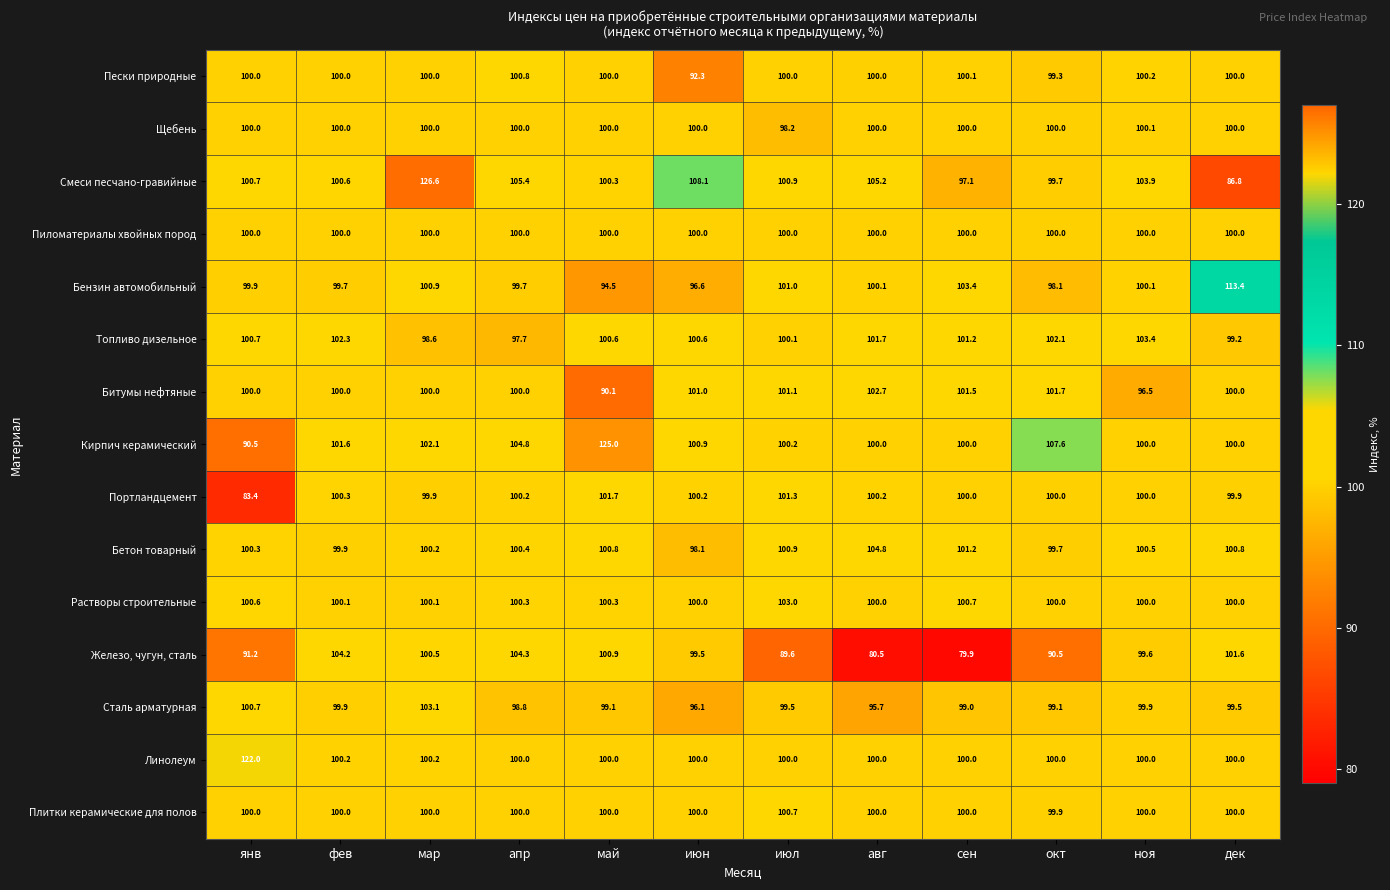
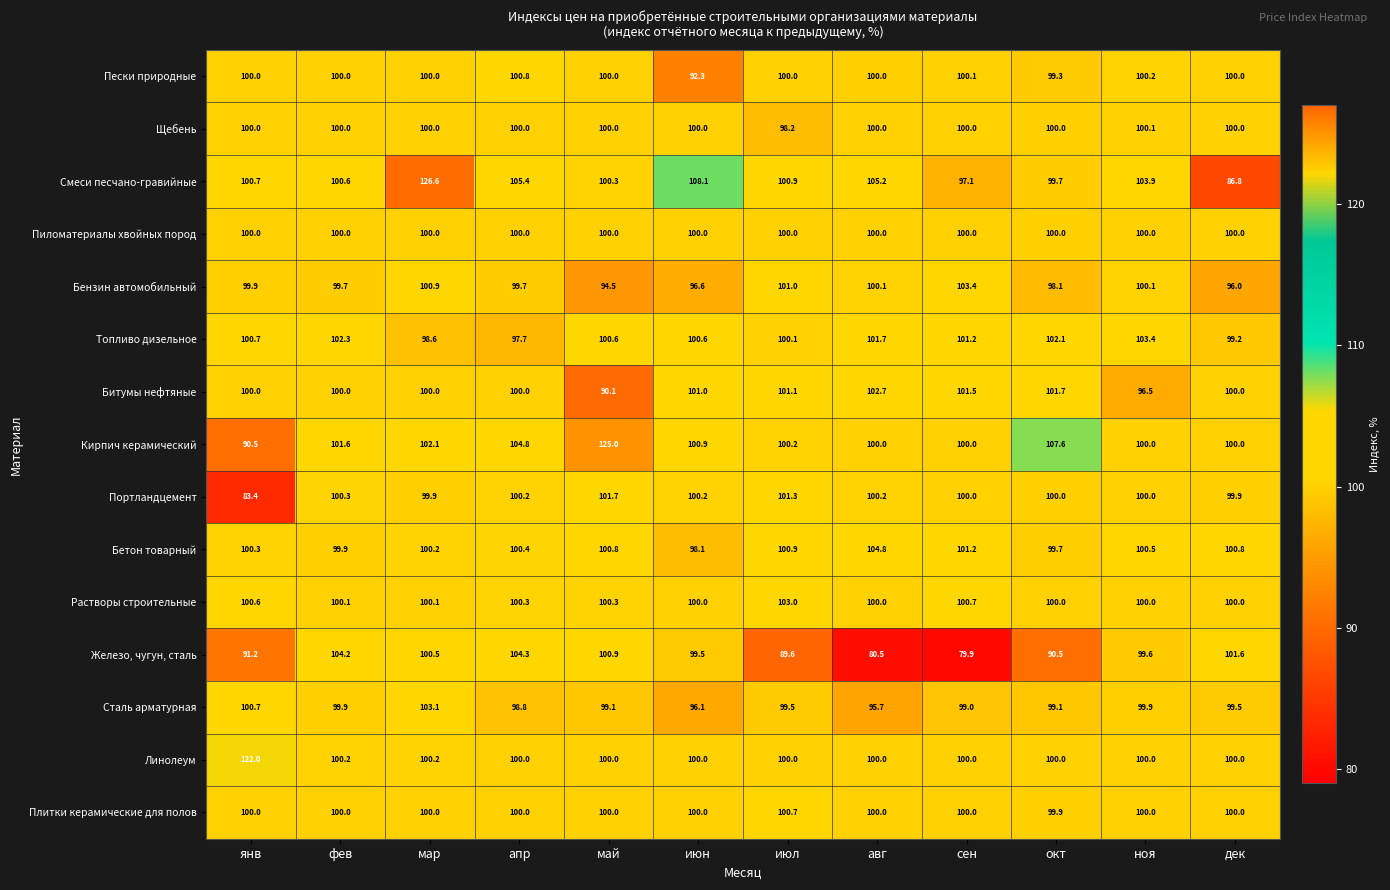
  {
    "Пески природные": {
      "янв": 100.0,
      "фев": 100.0,
      "мар": 100.0,
      "апр": 100.8,
      "май": 100.0,
      "июн": 92.3,
      "июл": 100.0,
      "авг": 100.0,
      "сен": 100.1,
      "окт": 99.3,
      "ноя": 100.2,
      "дек": 100.0
    },
    "Щебень": {
      "янв": 100.0,
      "фев": 100.0,
      "мар": 100.0,
      "апр": 100.0,
      "май": 100.0,
      "июн": 100.0,
      "июл": 98.2,
      "авг": 100.0,
      "сен": 100.0,
      "окт": 100.0,
      "ноя": 100.1,
      "дек": 100.0
    },
    "Смеси песчано-гравийные": {
      "янв": 100.7,
      "фев": 100.6,
      "мар": 126.6,
      "апр": 105.4,
      "май": 100.3,
      "июн": 108.1,
      "июл": 100.9,
      "авг": 105.2,
      "сен": 97.1,
      "окт": 99.7,
      "ноя": 103.9,
      "дек": 86.8
    },
    "Пиломатериалы хвойных пород": {
      "янв": 100.0,
      "фев": 100.0,
      "мар": 100.0,
      "апр": 100.0,
      "май": 100.0,
      "июн": 100.0,
      "июл": 100.0,
      "авг": 100.0,
      "сен": 100.0,
      "окт": 100.0,
      "ноя": 100.0,
      "дек": 100.0
    },
    "Бензин автомобильный": {
      "янв": 99.9,
      "фев": 99.7,
      "мар": 100.9,
      "апр": 99.7,
      "май": 94.5,
      "июн": 96.6,
      "июл": 101.0,
      "авг": 100.1,
      "сен": 103.4,
      "окт": 98.1,
      "ноя": 100.1,
-     "дек": 113.4
+     "дек": 96.0
    },
    "Топливо дизельное": {
      "янв": 100.7,
      "фев": 102.3,
      "мар": 98.6,
      "апр": 97.7,
      "май": 100.6,
      "июн": 100.6,
      "июл": 100.1,
      "авг": 101.7,
      "сен": 101.2,
      "окт": 102.1,
      "ноя": 103.4,
      "дек": 99.2
    },
    "Битумы нефтяные": {
      "янв": 100.0,
      "фев": 100.0,
      "мар": 100.0,
      "апр": 100.0,
      "май": 90.1,
      "июн": 101.0,
      "июл": 101.1,
      "авг": 102.7,
      "сен": 101.5,
      "окт": 101.7,
      "ноя": 96.5,
      "дек": 100.0
    },
    "Кирпич керамический": {
      "янв": 90.5,
      "фев": 101.6,
      "мар": 102.1,
      "апр": 104.8,
      "май": 125.0,
      "июн": 100.9,
      "июл": 100.2,
      "авг": 100.0,
      "сен": 100.0,
      "окт": 107.6,
      "ноя": 100.0,
      "дек": 100.0
    },
    "Портландцемент": {
      "янв": 83.4,
      "фев": 100.3,
      "мар": 99.9,
      "апр": 100.2,
      "май": 101.7,
      "июн": 100.2,
      "июл": 101.3,
      "авг": 100.2,
      "сен": 100.0,
      "окт": 100.0,
      "ноя": 100.0,
      "дек": 99.9
    },
    "Бетон товарный": {
      "янв": 100.3,
      "фев": 99.9,
      "мар": 100.2,
      "апр": 100.4,
      "май": 100.8,
      "июн": 98.1,
      "июл": 100.9,
      "авг": 104.8,
      "сен": 101.2,
      "окт": 99.7,
      "ноя": 100.5,
      "дек": 100.8
    },
    "Растворы строительные": {
      "янв": 100.6,
      "фев": 100.1,
      "мар": 100.1,
      "апр": 100.3,
      "май": 100.3,
      "июн": 100.0,
      "июл": 103.0,
      "авг": 100.0,
      "сен": 100.7,
      "окт": 100.0,
      "ноя": 100.0,
      "дек": 100.0
    },
    "Железо, чугун, сталь": {
      "янв": 91.2,
      "фев": 104.2,
      "мар": 100.5,
      "апр": 104.3,
      "май": 100.9,
      "июн": 99.5,
      "июл": 89.6,
      "авг": 80.5,
      "сен": 79.9,
      "окт": 90.5,
      "ноя": 99.6,
      "дек": 101.6
    },
    "Сталь арматурная": {
      "янв": 100.7,
      "фев": 99.9,
      "мар": 103.1,
      "апр": 98.8,
      "май": 99.1,
      "июн": 96.1,
      "июл": 99.5,
      "авг": 95.7,
      "сен": 99.0,
      "окт": 99.1,
      "ноя": 99.9,
      "дек": 99.5
    },
    "Линолеум": {
      "янв": 122.0,
      "фев": 100.2,
      "мар": 100.2,
      "апр": 100.0,
      "май": 100.0,
      "июн": 100.0,
      "июл": 100.0,
      "авг": 100.0,
      "сен": 100.0,
      "окт": 100.0,
      "ноя": 100.0,
      "дек": 100.0
    },
    "Плитки керамические для полов": {
      "янв": 100.0,
      "фев": 100.0,
      "мар": 100.0,
      "апр": 100.0,
      "май": 100.0,
      "июн": 100.0,
      "июл": 100.7,
      "авг": 100.0,
      "сен": 100.0,
      "окт": 99.9,
      "ноя": 100.0,
      "дек": 100.0
    }
  }
